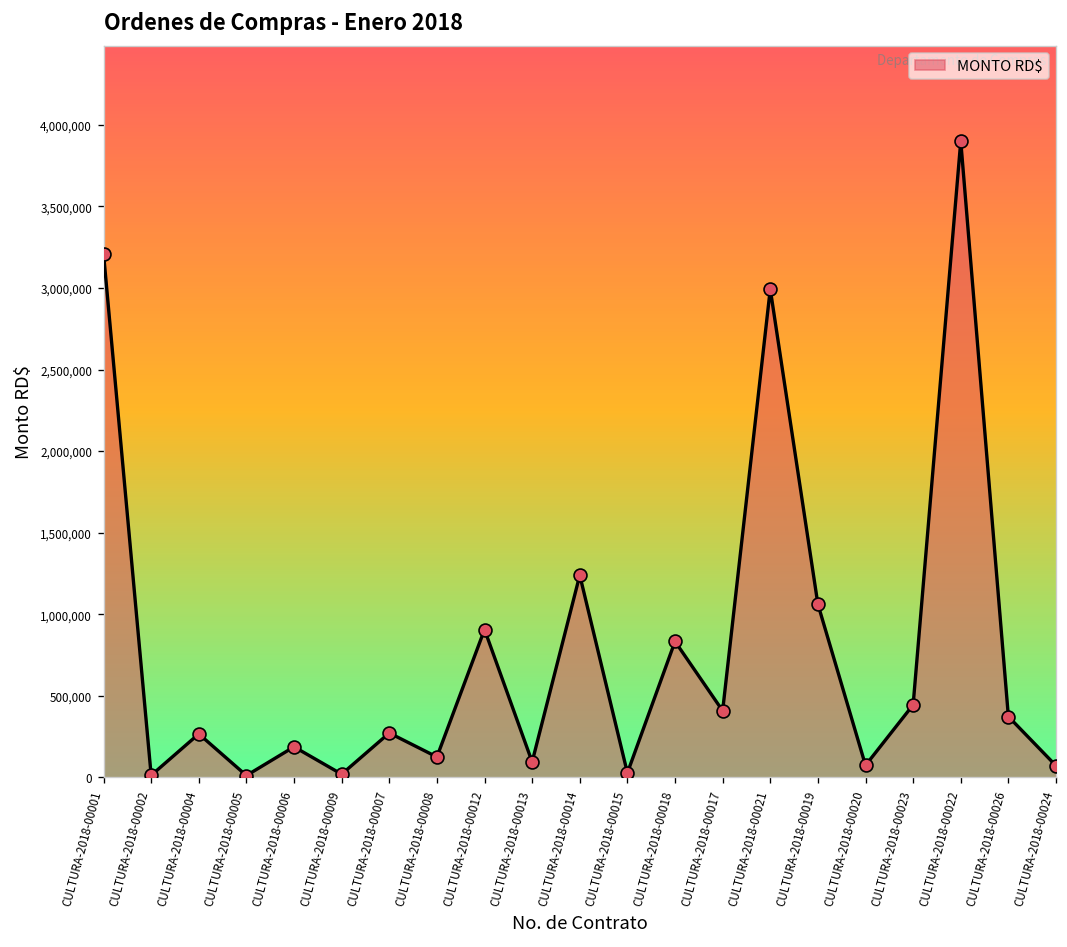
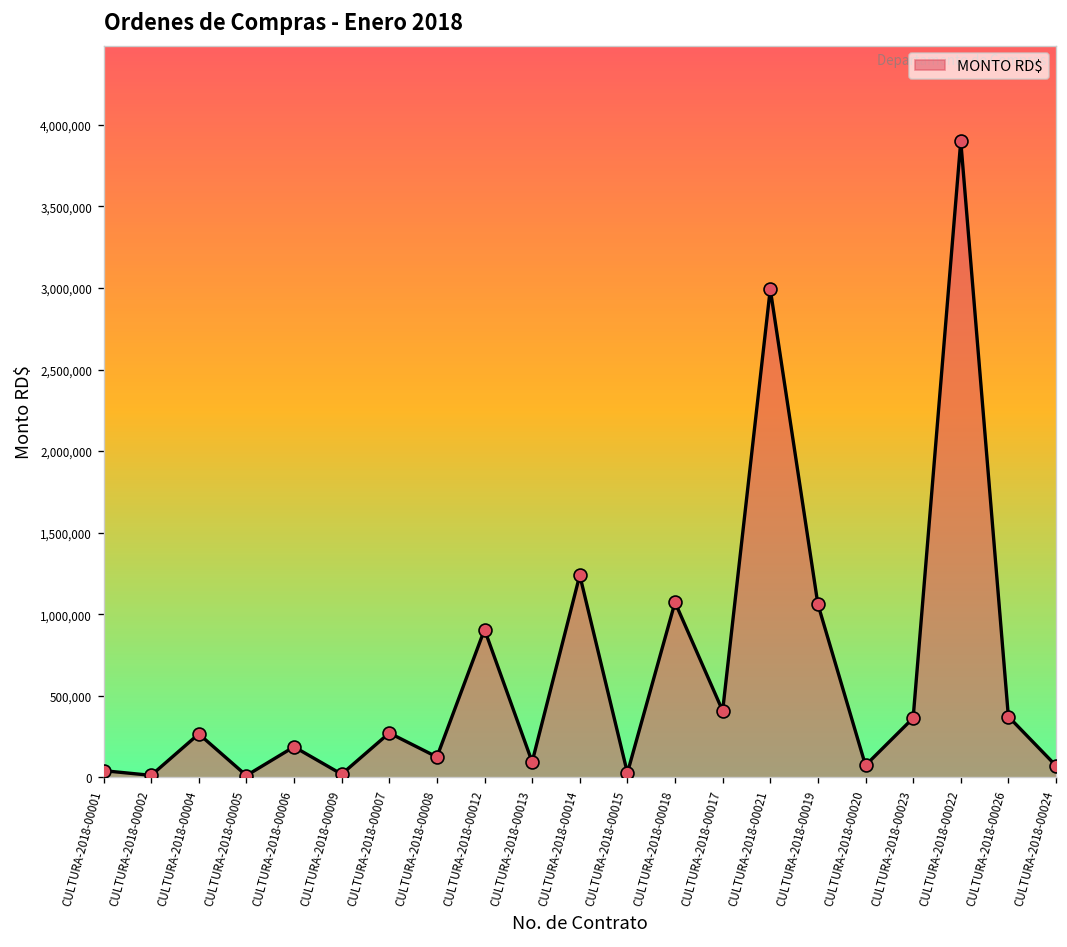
  {
-   "CULTURA-2018-00001": "3,210,000",
+   "CULTURA-2018-00001": "40,000",
    "CULTURA-2018-00002": "10,000",
    "CULTURA-2018-00004": "270,000",
    "CULTURA-2018-00005": "10,000",
    "CULTURA-2018-00006": "190,000",
    "CULTURA-2018-00009": "20,000",
    "CULTURA-2018-00007": "270,000",
    "CULTURA-2018-00008": "130,000",
    "CULTURA-2018-00012": "910,000",
    "CULTURA-2018-00013": "90,000",
    "CULTURA-2018-00014": "1,240,000",
    "CULTURA-2018-00015": "30,000",
-   "CULTURA-2018-00018": "830,000",
+   "CULTURA-2018-00018": "1,070,000",
    "CULTURA-2018-00017": "410,000",
    "CULTURA-2018-00021": "2,990,000",
    "CULTURA-2018-00019": "1,060,000",
    "CULTURA-2018-00020": "70,000",
-   "CULTURA-2018-00023": "440,000",
+   "CULTURA-2018-00023": "360,000",
    "CULTURA-2018-00022": "3,900,000",
    "CULTURA-2018-00026": "370,000",
    "CULTURA-2018-00024": "70,000"
  }
